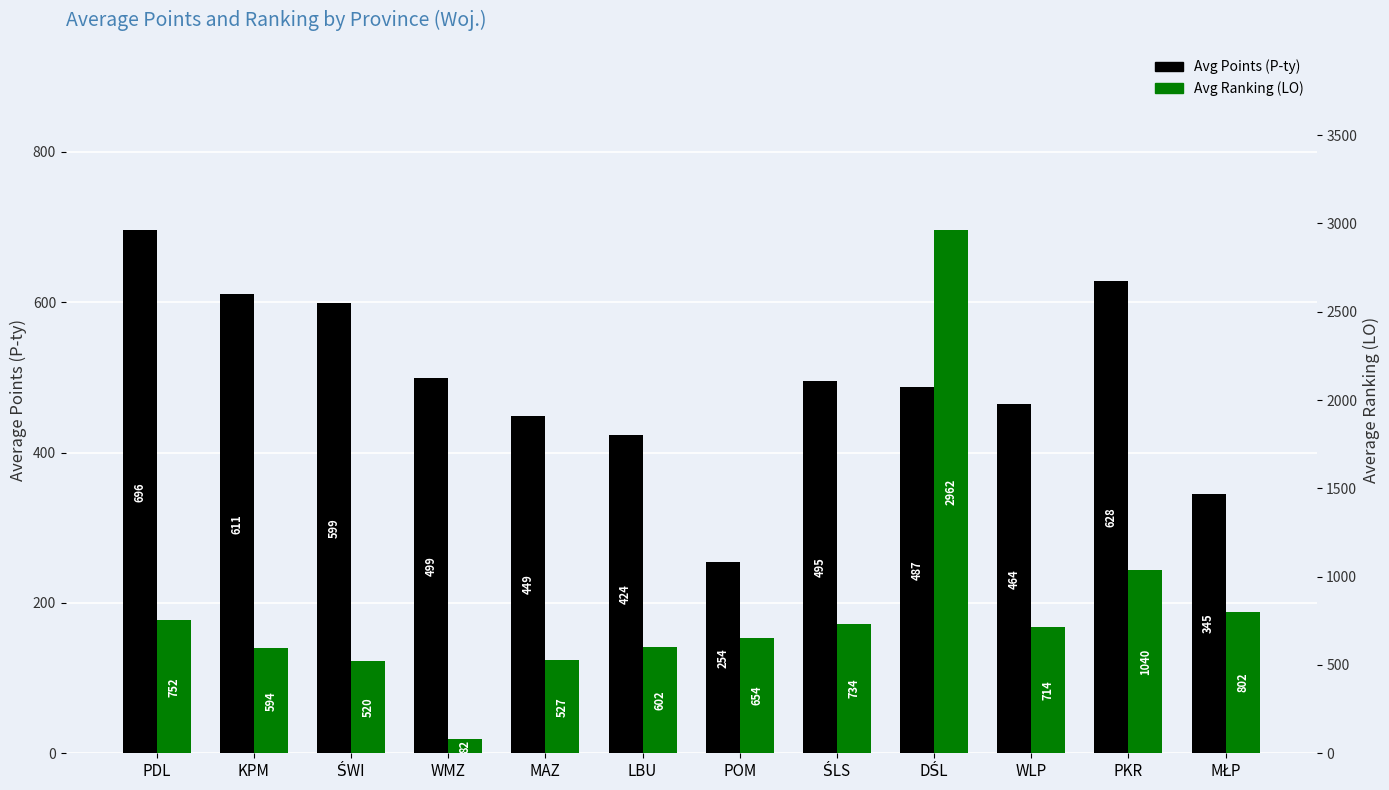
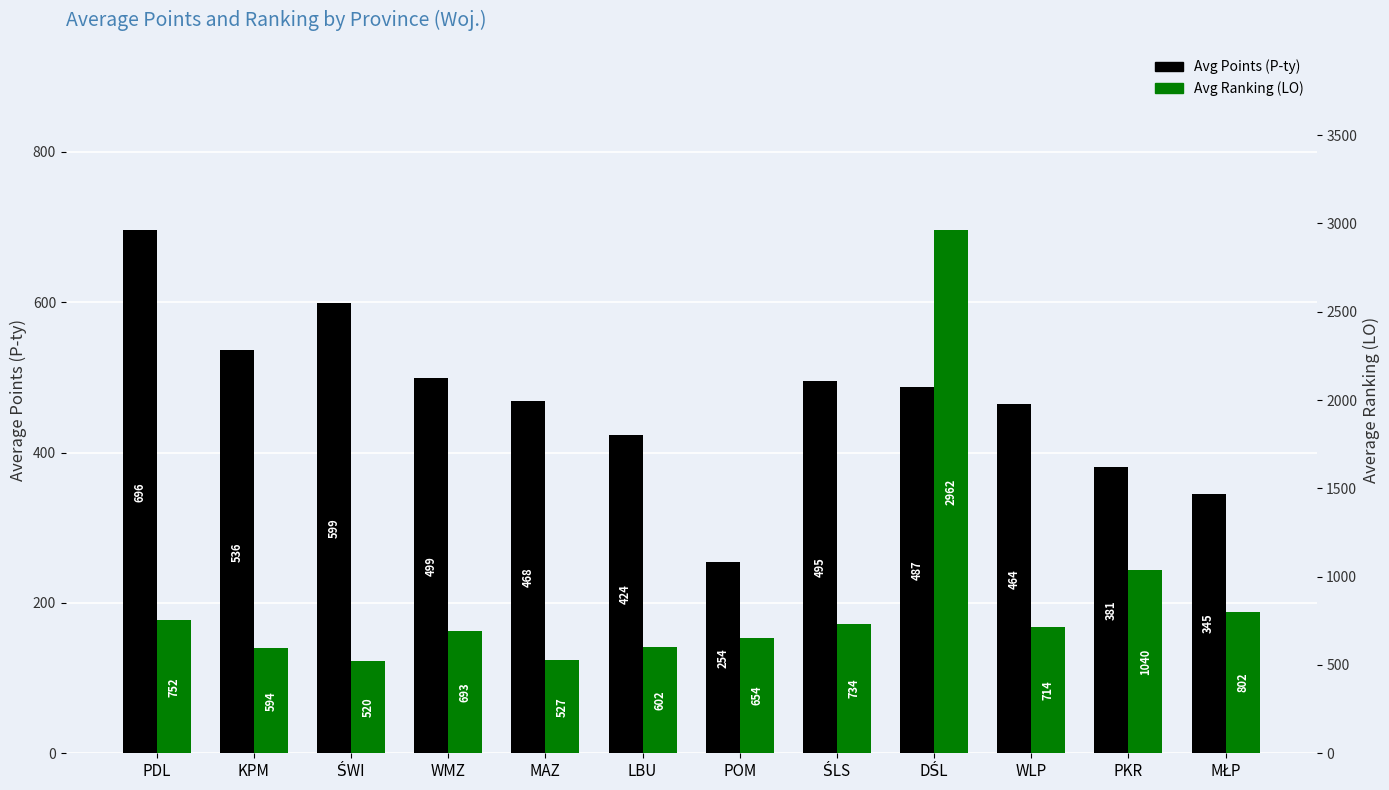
  {
    "Avg Points (P-ty)": {
      "PDL": 696,
-     "KPM": 611,
+     "KPM": 536,
      "ŚWI": 599,
      "WMZ": 499,
-     "MAZ": 449,
+     "MAZ": 468,
      "LBU": 424,
      "POM": 254,
      "ŚLS": 495,
      "DŚL": 487,
      "WLP": 464,
-     "PKR": 628,
+     "PKR": 381,
      "MŁP": 345
    },
    "Avg Ranking (LO)": {
      "PDL": 752,
      "KPM": 594,
      "ŚWI": 520,
-     "WMZ": 82,
+     "WMZ": 693,
      "MAZ": 527,
      "LBU": 602,
      "POM": 654,
      "ŚLS": 734,
      "DŚL": 2962,
      "WLP": 714,
      "PKR": 1040,
      "MŁP": 802
    }
  }
